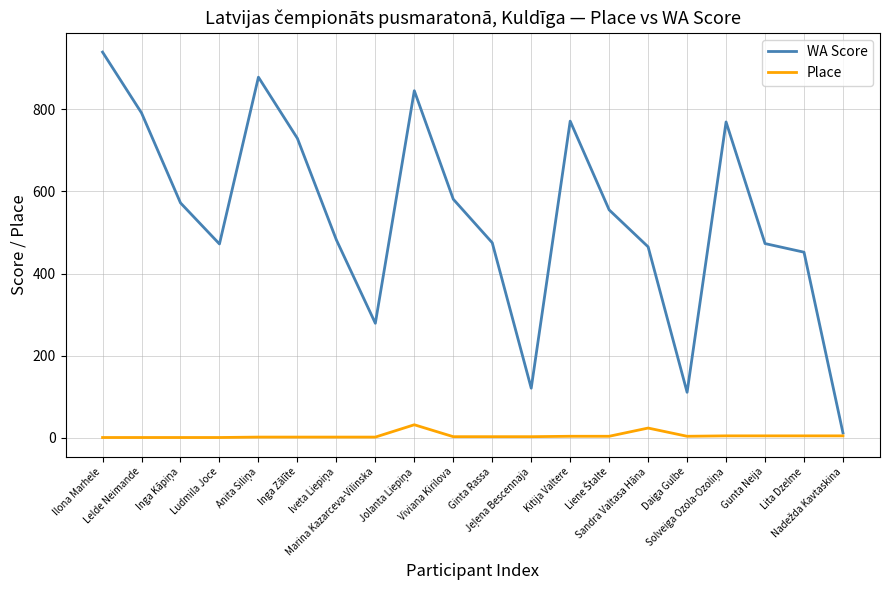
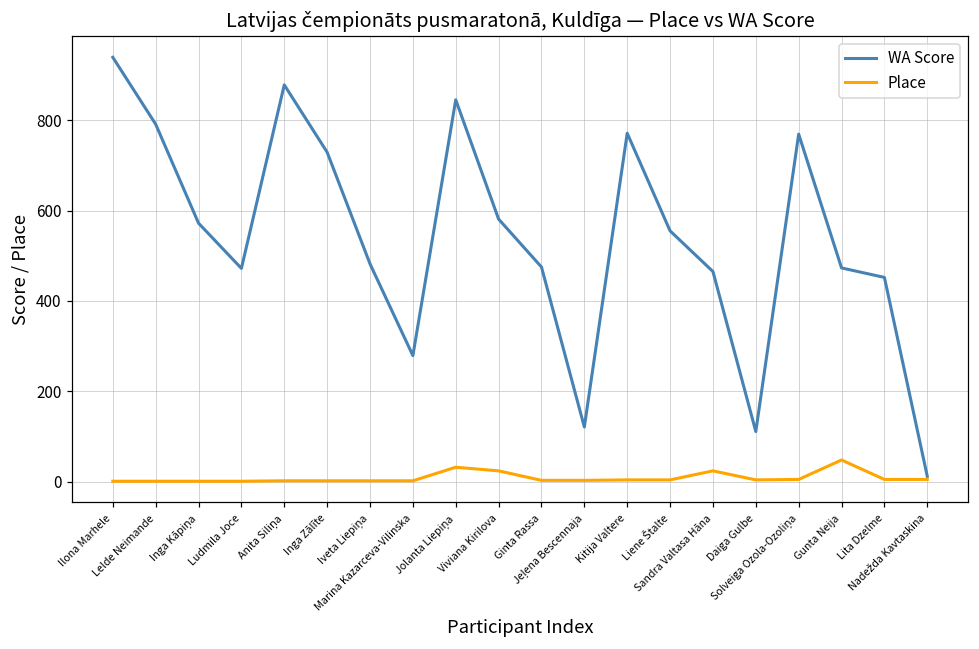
  {
    "WA Score": {
      "Ilona Marhele": 940,
      "Lelde Neimande": 790,
      "Inga Kāpiņa": 570,
      "Ludmila Joce": 470,
      "Anita Siliņa": 880,
      "Inga Zālīte": 730,
      "Iveta Liepiņa": 480,
      "Marina Kazarceva-Vilinska": 280,
      "Jolanta Liepiņa": 850,
      "Viviana Kirilova": 580,
      "Ginta Rassa": 480,
      "Jeļena Bescennaja": 120,
      "Kitija Valtere": 770,
      "Liene Štalte": 560,
      "Sandra Valtasa Hāna": 470,
      "Daiga Gulbe": 110,
      "Solveiga Ozola-Ozoliņa": 770,
      "Gunta Neija": 470,
      "Lita Dzelme": 450,
      "Nadežda Kavtaskina": 10
    },
    "Place": {
      "Ilona Marhele": 0,
      "Lelde Neimande": 0,
      "Inga Kāpiņa": 0,
      "Ludmila Joce": 0,
      "Anita Siliņa": 0,
      "Inga Zālīte": 0,
      "Iveta Liepiņa": 0,
      "Marina Kazarceva-Vilinska": 0,
      "Jolanta Liepiņa": 30,
-     "Viviana Kirilova": 0,
+     "Viviana Kirilova": 20,
      "Ginta Rassa": 0,
      "Jeļena Bescennaja": 0,
      "Kitija Valtere": 0,
      "Liene Štalte": 0,
      "Sandra Valtasa Hāna": 20,
      "Daiga Gulbe": 0,
      "Solveiga Ozola-Ozoliņa": 10,
-     "Gunta Neija": 10,
+     "Gunta Neija": 50,
      "Lita Dzelme": 10,
      "Nadežda Kavtaskina": 10
    }
  }
